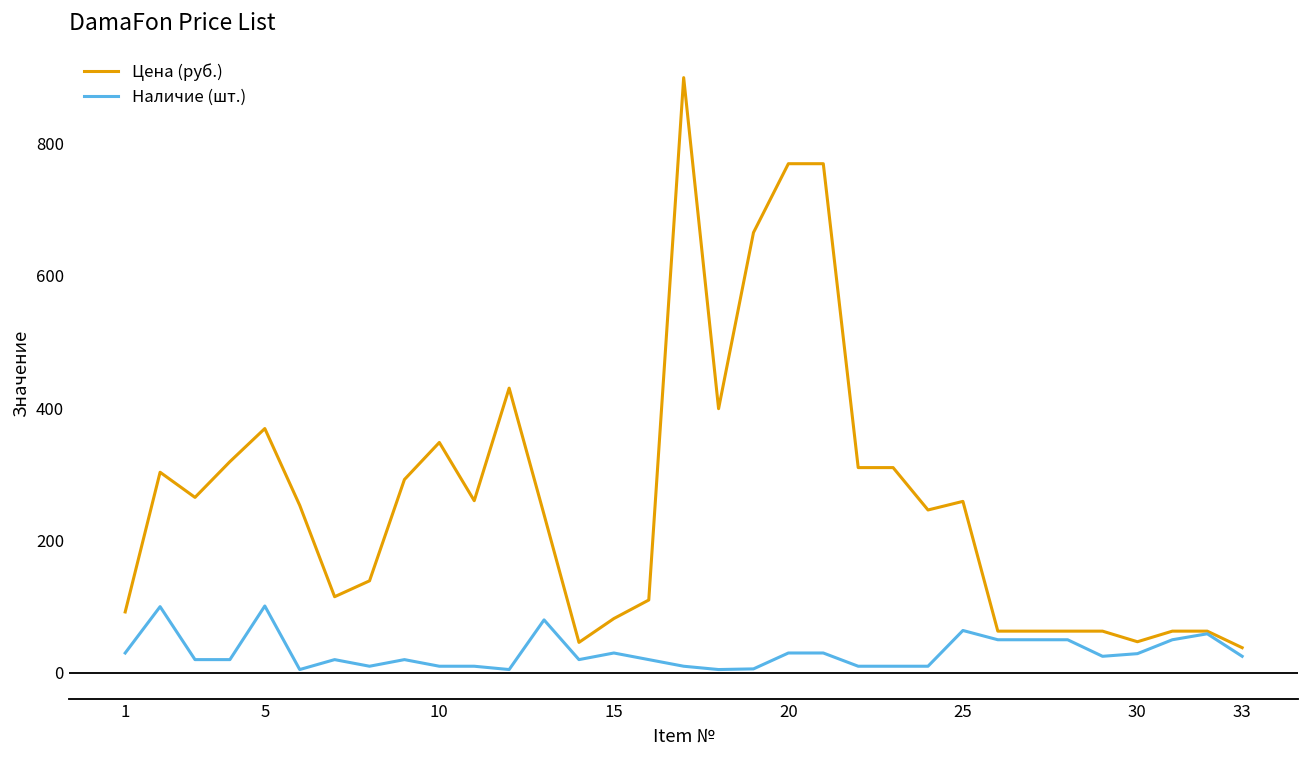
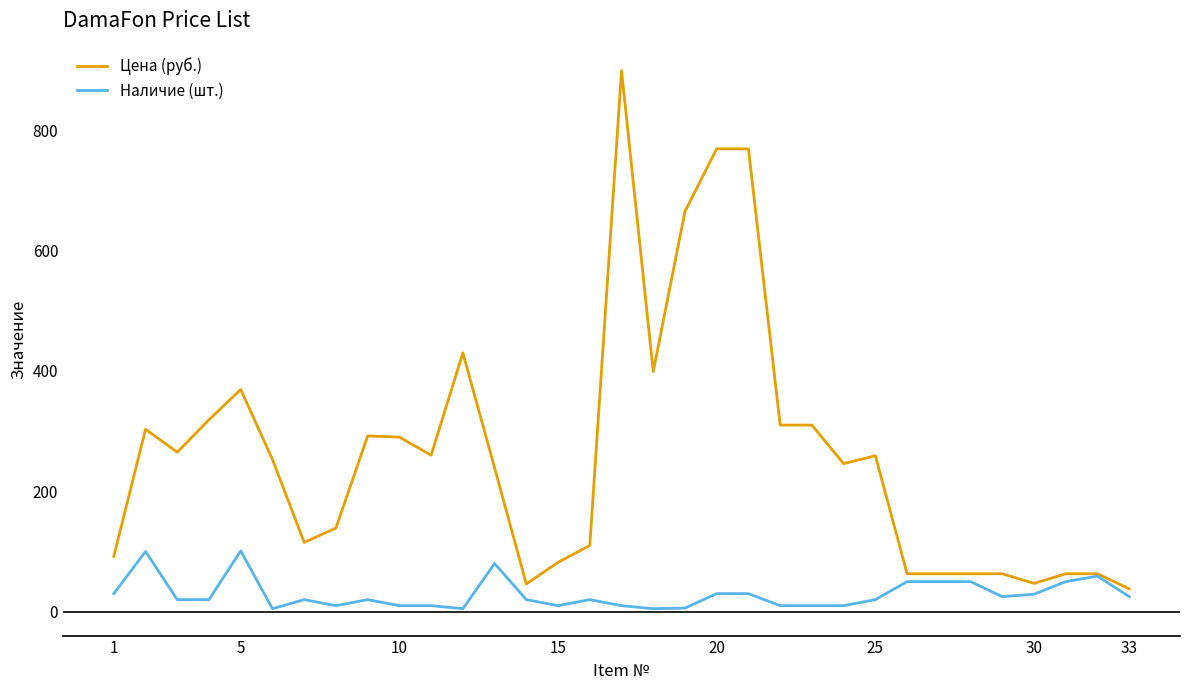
  {
    "Цена (руб.)": {
      "1": 90,
      "5": 370,
-     "10": 350,
+     "10": 290,
      "15": 80,
      "20": 770,
      "25": 260,
      "30": 50,
      "33": 40
    },
    "Наличие (шт.)": {
      "1": 30,
      "5": 100,
      "10": 10,
-     "15": 30,
+     "15": 10,
      "20": 30,
-     "25": 60,
+     "25": 20,
      "30": 30,
      "33": 30
    }
  }
